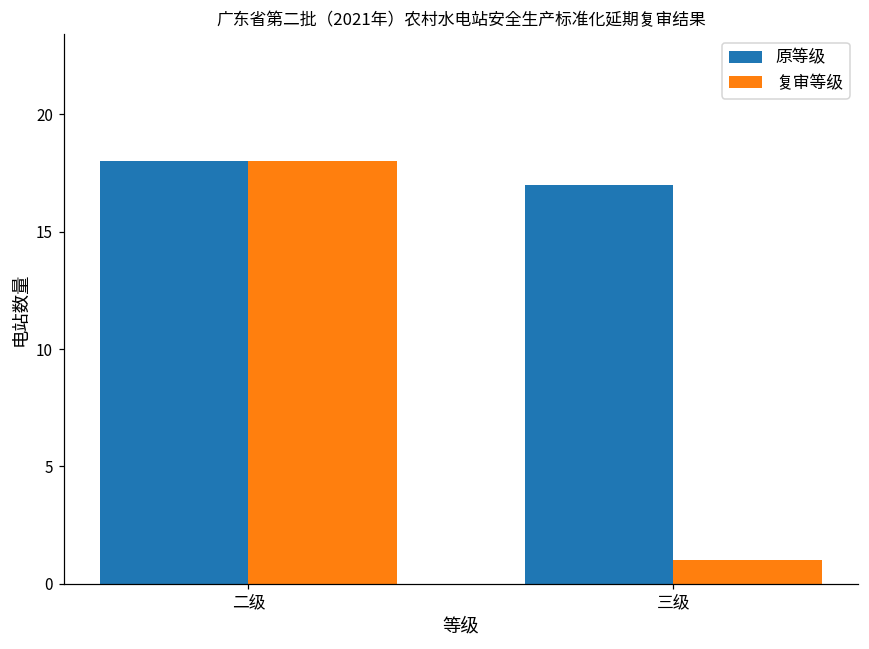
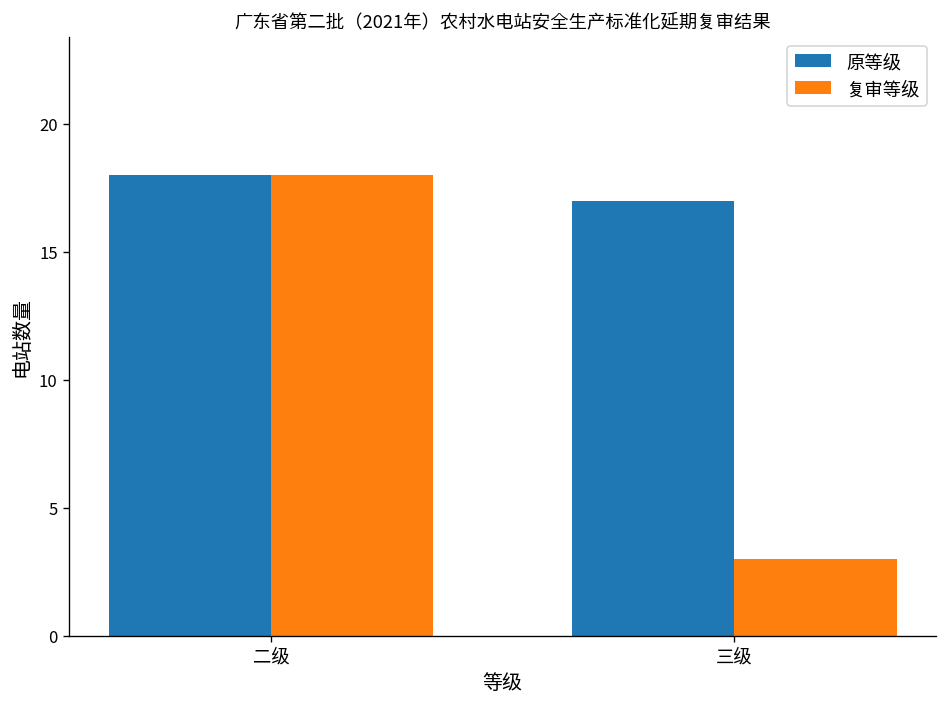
  {
    "原等级": {
      "二级": 18,
      "三级": 17
    },
    "复审等级": {
      "二级": 18,
-     "三级": 1
+     "三级": 3
    }
  }
